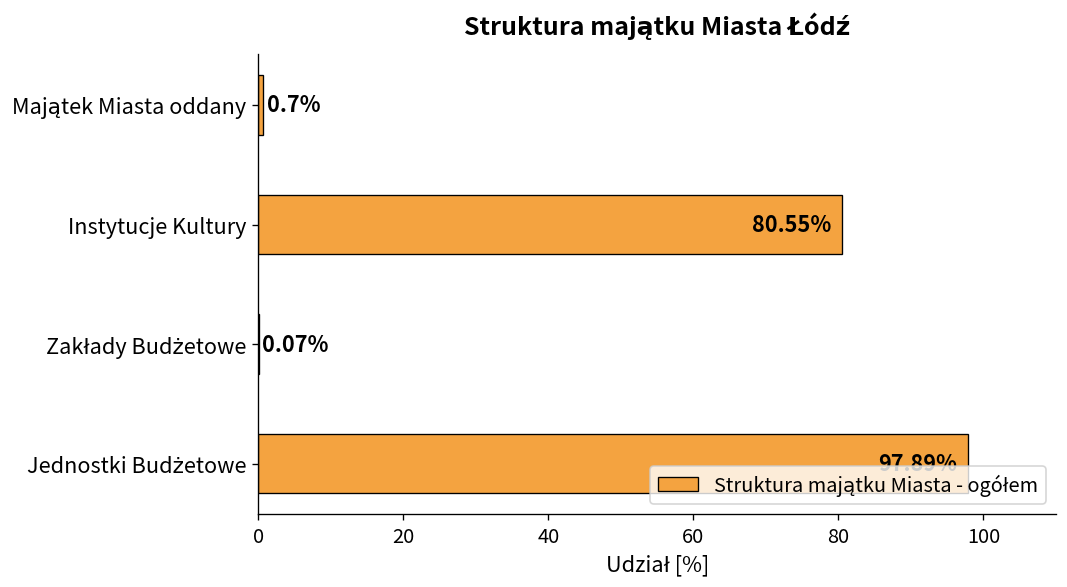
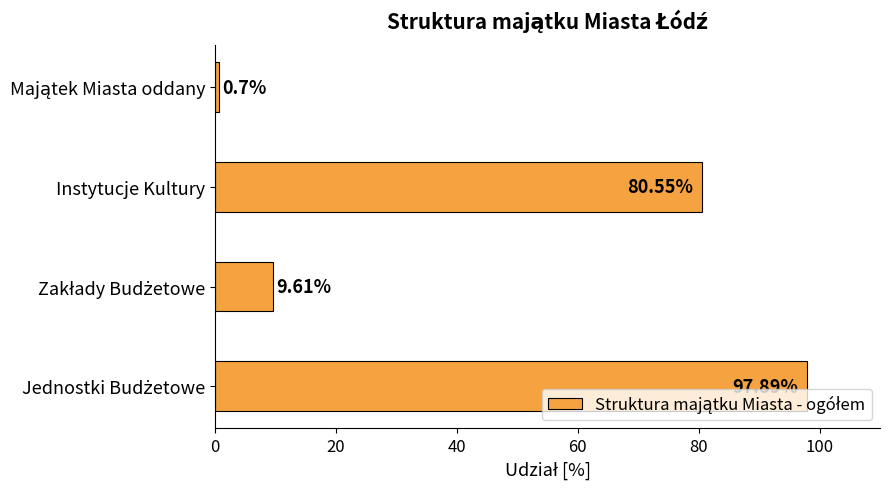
  {
    "Majątek Miasta oddany": "0.7%",
    "Instytucje Kultury": "80.55%",
-   "Zakłady Budżetowe": "0.07%"
+   "Zakłady Budżetowe": "9.61%"
  }
